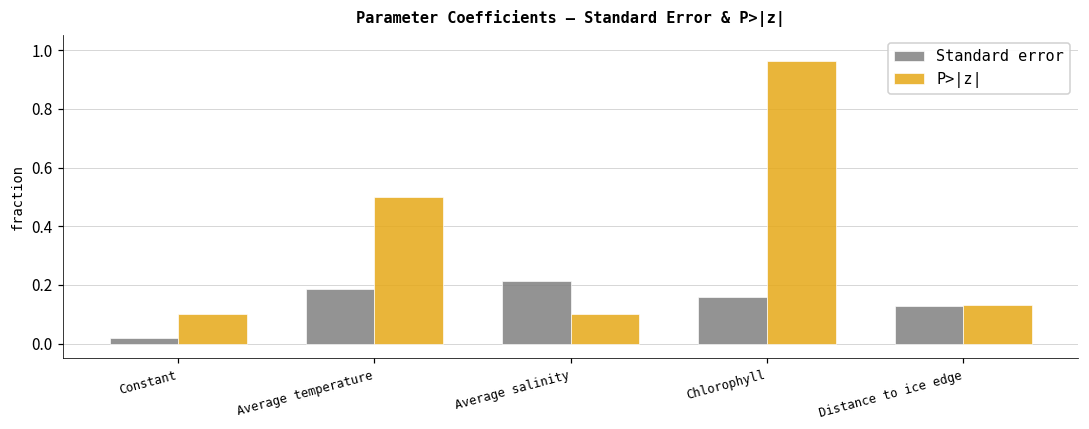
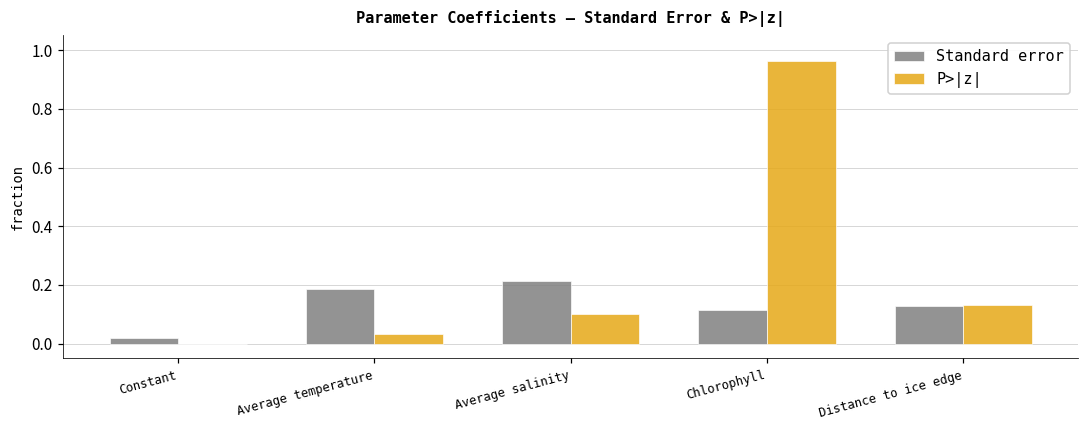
  {
    "Standard error": {
      "Constant": 0.02,
      "Average temperature": 0.19,
      "Average salinity": 0.21,
-     "Chlorophyll": 0.16,
+     "Chlorophyll": 0.11,
      "Distance to ice edge": 0.13
    },
    "P>|z|": {
-     "Constant": 0.1,
-     "Average temperature": 0.50,
+     "Constant": 0.0,
+     "Average temperature": 0.03,
      "Average salinity": 0.10,
      "Chlorophyll": 0.96,
      "Distance to ice edge": 0.13
    }
  }
